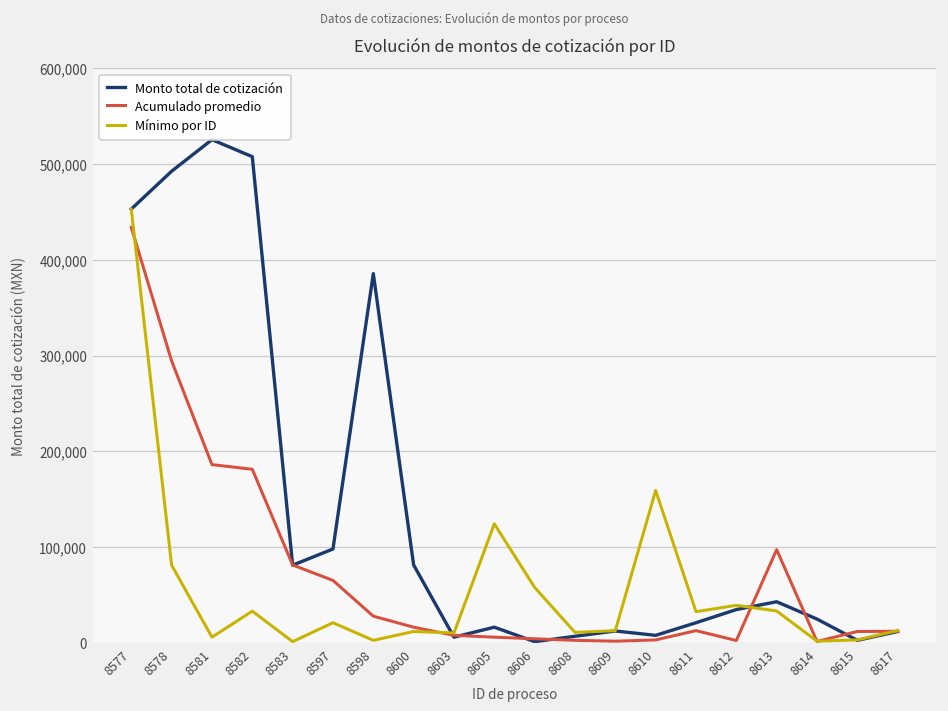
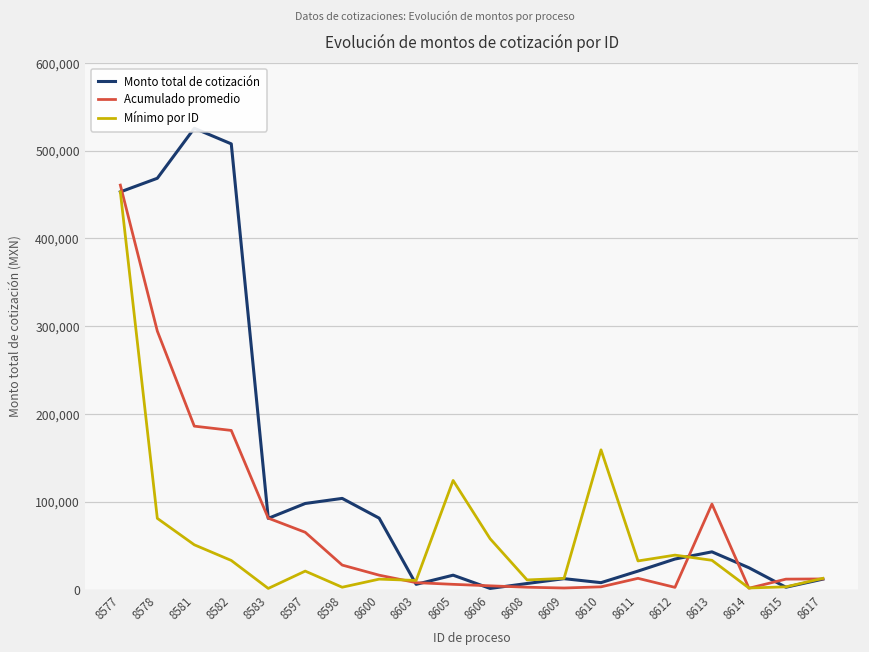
  {
    "Monto total de cotización": {
-     "8578": "490,000",
+     "8578": "470,000",
      "8581": "530,000",
      "8582": "510,000",
      "8597": "100,000",
-     "8598": "390,000",
+     "8598": "100,000",
      "8600": "80,000",
      "8605": "20,000",
      "8608": "10,000",
      "8610": "10,000",
      "8611": "20,000",
      "8612": "30,000",
      "8613": "40,000",
      "8614": "20,000"
    },
    "Acumulado promedio": {
-     "8577": "430,000",
+     "8577": "460,000",
      "8578": "290,000",
      "8581": "190,000",
      "8582": "180,000",
      "8597": "70,000",
      "8598": "30,000",
      "8600": "20,000",
      "8605": "10,000",
      "8608": "0",
      "8609": "0",
      "8610": "0",
      "8611": "10,000",
      "8612": "0",
      "8613": "100,000",
      "8615": "10,000"
    },
    "Mínimo por ID": {
      "8578": "80,000",
-     "8581": "10,000",
+     "8581": "50,000",
      "8582": "30,000",
      "8583": "0",
      "8597": "20,000",
      "8598": "0",
      "8600": "10,000",
      "8605": "120,000",
      "8606": "60,000",
      "8608": "10,000",
      "8610": "160,000",
      "8611": "30,000",
      "8612": "40,000",
      "8613": "30,000"
    }
  }
